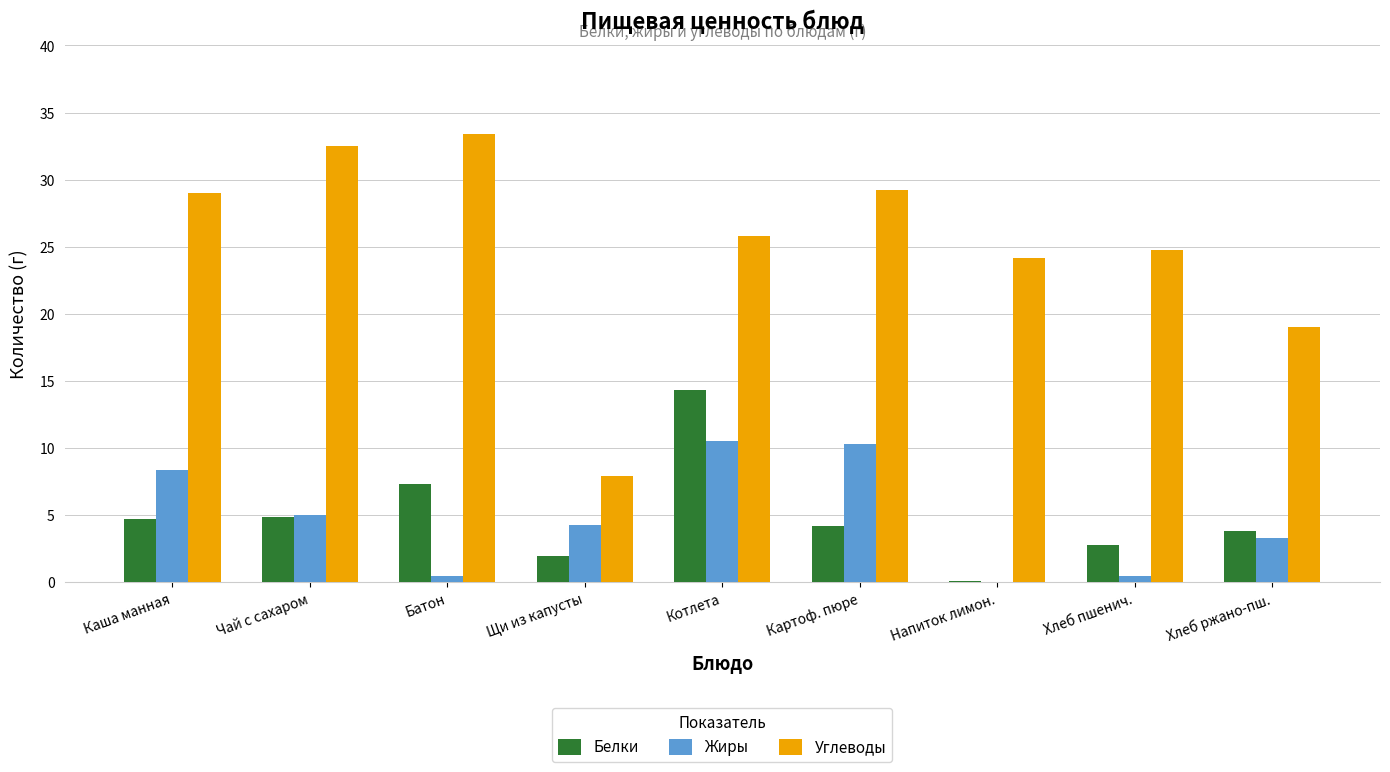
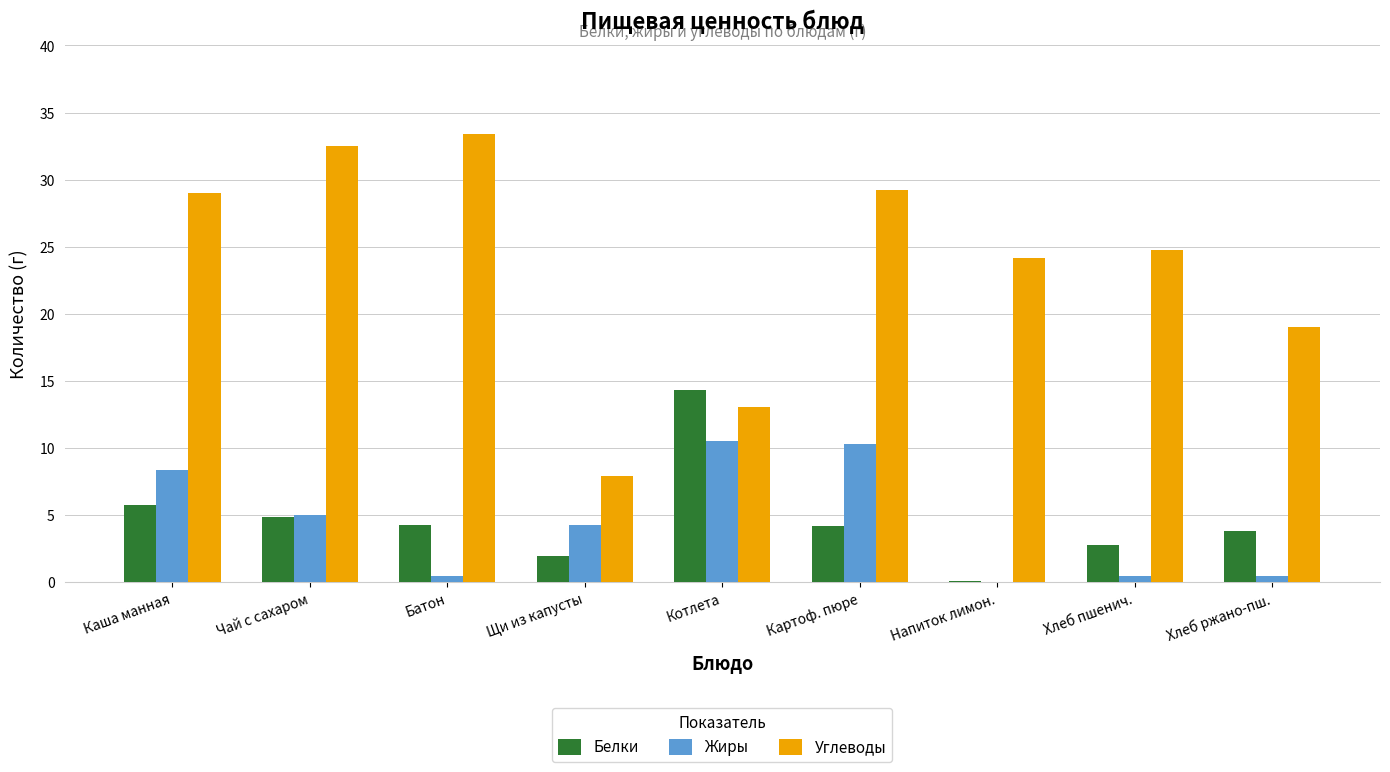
  {
    "Белки": {
-     "Каша манная": 4.7,
+     "Каша манная": 5.8,
      "Чай с сахаром": 4.9,
-     "Батон": 7.3,
+     "Батон": 4.3,
      "Щи из капусты": 2.0,
      "Котлета": 14.3,
      "Картоф. пюре": 4.2,
      "Хлеб пшенич.": 2.8,
      "Хлеб ржано-пш.": 3.8
    },
    "Жиры": {
      "Каша манная": 8.4,
      "Чай с сахаром": 5.0,
      "Батон": 0.5,
      "Щи из капусты": 4.3,
      "Котлета": 10.5,
      "Картоф. пюре": 10.3,
      "Напиток лимон.": 0.0,
      "Хлеб пшенич.": 0.5,
-     "Хлеб ржано-пш.": 3.3
+     "Хлеб ржано-пш.": 0.5
    },
    "Углеводы": {
      "Каша манная": 29.0,
      "Чай с сахаром": 32.5,
      "Батон": 33.4,
      "Щи из капусты": 7.9,
-     "Котлета": 25.8,
+     "Котлета": 13.1,
      "Картоф. пюре": 29.2,
      "Напиток лимон.": 24.2,
      "Хлеб пшенич.": 24.8,
      "Хлеб ржано-пш.": 19.0
    }
  }
